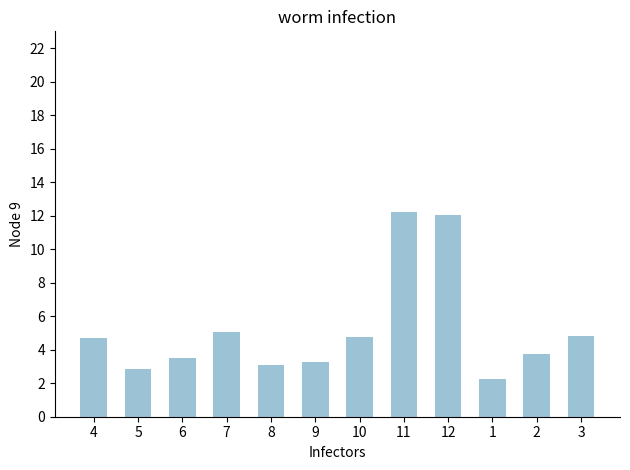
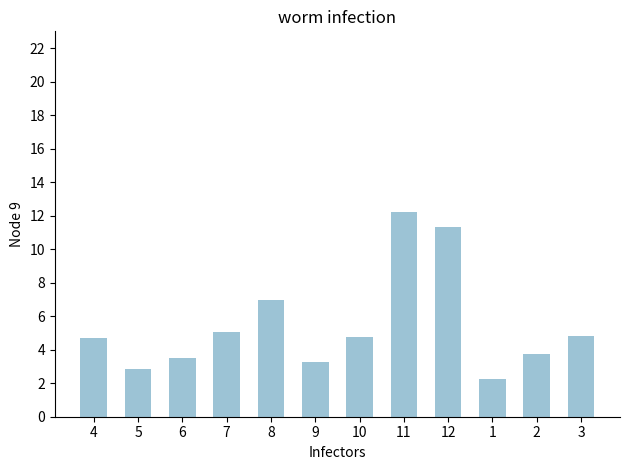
  {
    "4": 4.7,
    "5": 2.8,
    "6": 3.5,
    "7": 5.1,
-   "8": 3.1,
+   "8": 7.0,
    "9": 3.3,
    "10": 4.7,
    "11": 12.2,
-   "12": 12.1,
+   "12": 11.3,
    "1": 2.3,
    "2": 3.7,
    "3": 4.8
  }
